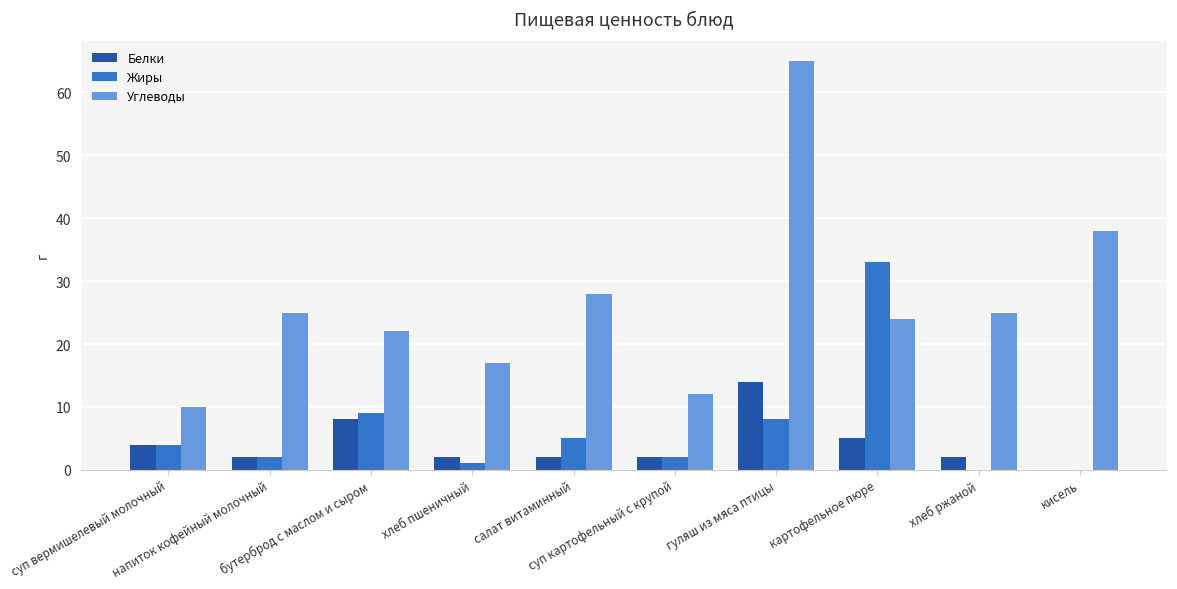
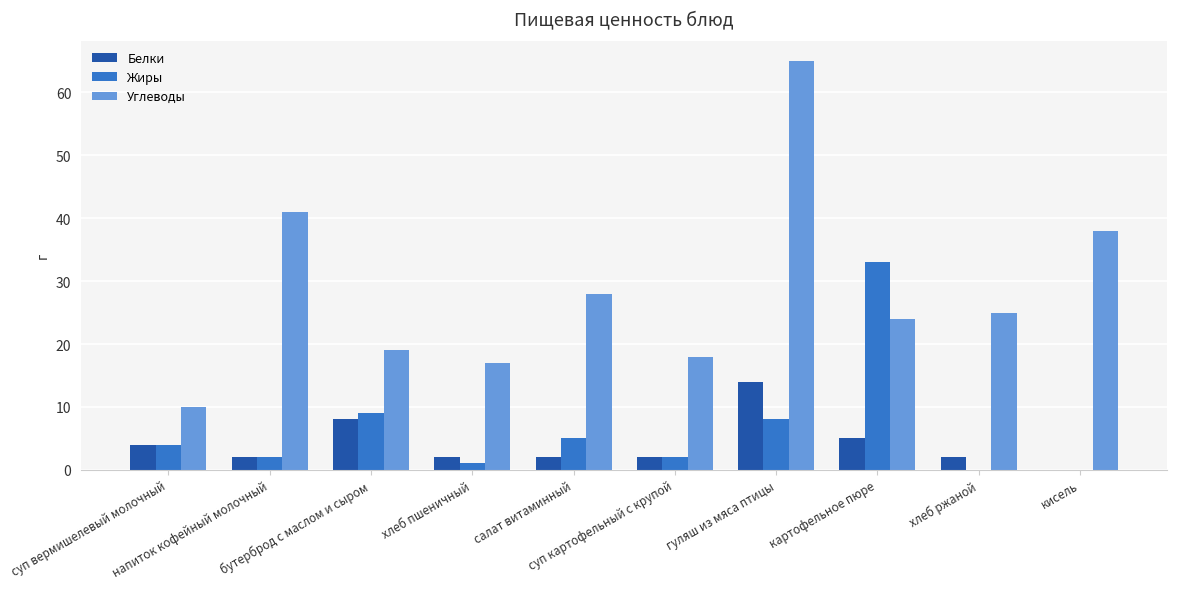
  {
    "Углеводы": {
      "суп вермишелевый молочный": 10,
-     "напиток кофейный молочный": 25,
-     "бутерброд с маслом и сыром": 22,
+     "напиток кофейный молочный": 41,
+     "бутерброд с маслом и сыром": 19,
      "хлеб пшеничный": 17,
      "салат витаминный": 28,
-     "суп картофельный с крупой": 12,
+     "суп картофельный с крупой": 18,
      "гуляш из мяса птицы": 65,
      "картофельное пюре": 24,
      "хлеб ржаной": 25,
      "кисель": 38
    }
  }
